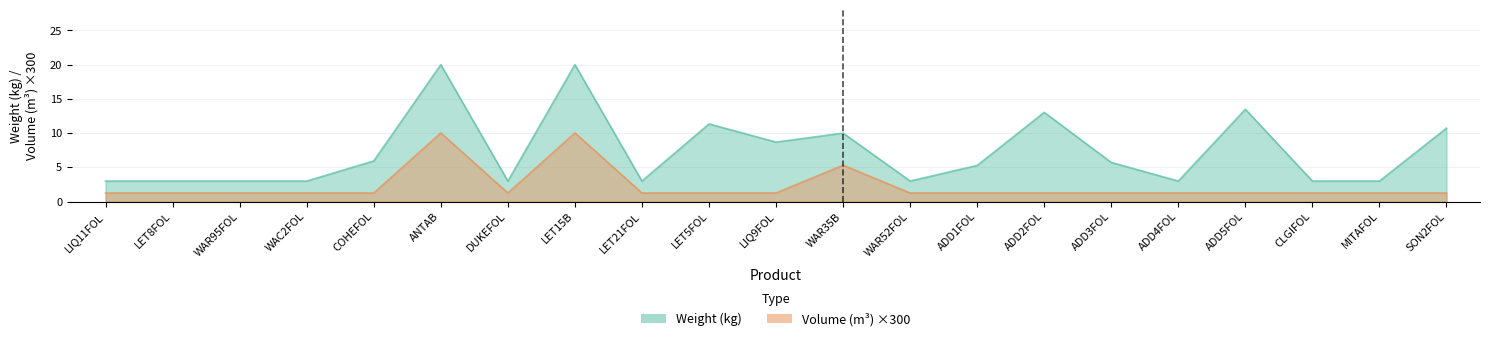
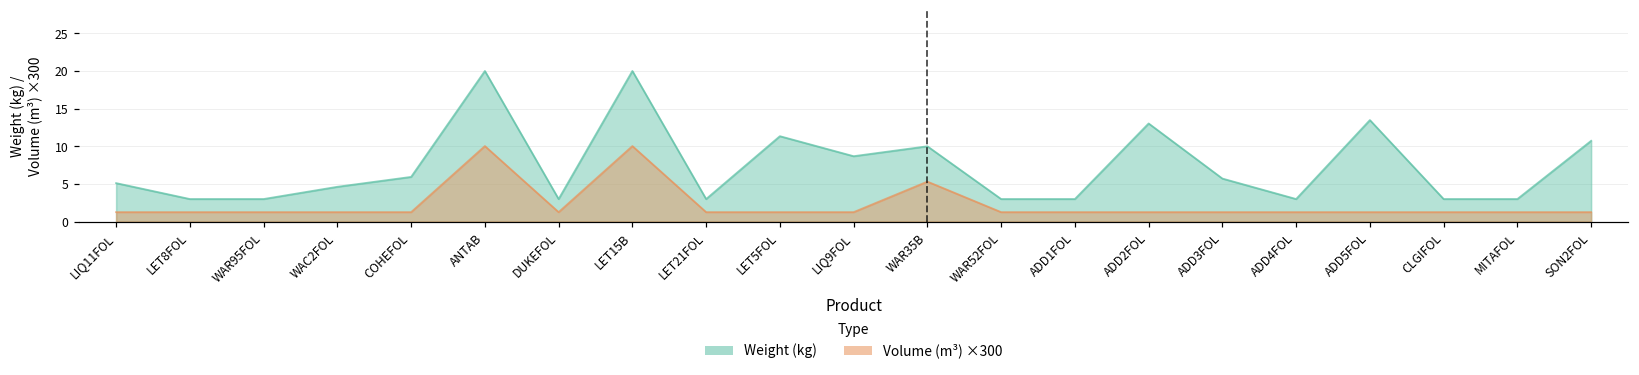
  {
    "Weight (kg)": {
-     "LIQ11FOL": 3,
+     "LIQ11FOL": 5,
      "LET8FOL": 3,
      "WAR95FOL": 3,
-     "WAC2FOL": 3,
+     "WAC2FOL": 5,
      "COHEFOL": 6,
      "ANTAB": 20,
      "DUKEFOL": 3,
      "LET15B": 20,
      "LET21FOL": 3,
      "LET5FOL": 11,
      "LIQ9FOL": 9,
      "WAR35B": 10,
      "WAR52FOL": 3,
-     "ADD1FOL": 5,
+     "ADD1FOL": 3,
      "ADD2FOL": 13,
      "ADD3FOL": 6,
      "ADD4FOL": 3,
      "ADD5FOL": 13,
      "CLGIFOL": 3,
      "MITAFOL": 3,
      "SON2FOL": 11
    },
    "Volume (m³) ×300": {
      "LIQ11FOL": 1,
      "LET8FOL": 1,
      "WAR95FOL": 1,
      "WAC2FOL": 1,
      "COHEFOL": 1,
      "ANTAB": 10,
      "DUKEFOL": 1,
      "LET15B": 10,
      "LET21FOL": 1,
      "LET5FOL": 1,
      "LIQ9FOL": 1,
      "WAR35B": 5,
      "WAR52FOL": 1,
      "ADD1FOL": 1,
      "ADD2FOL": 1,
      "ADD3FOL": 1,
      "ADD4FOL": 1,
      "ADD5FOL": 1,
      "CLGIFOL": 1,
      "MITAFOL": 1,
      "SON2FOL": 1
    }
  }
